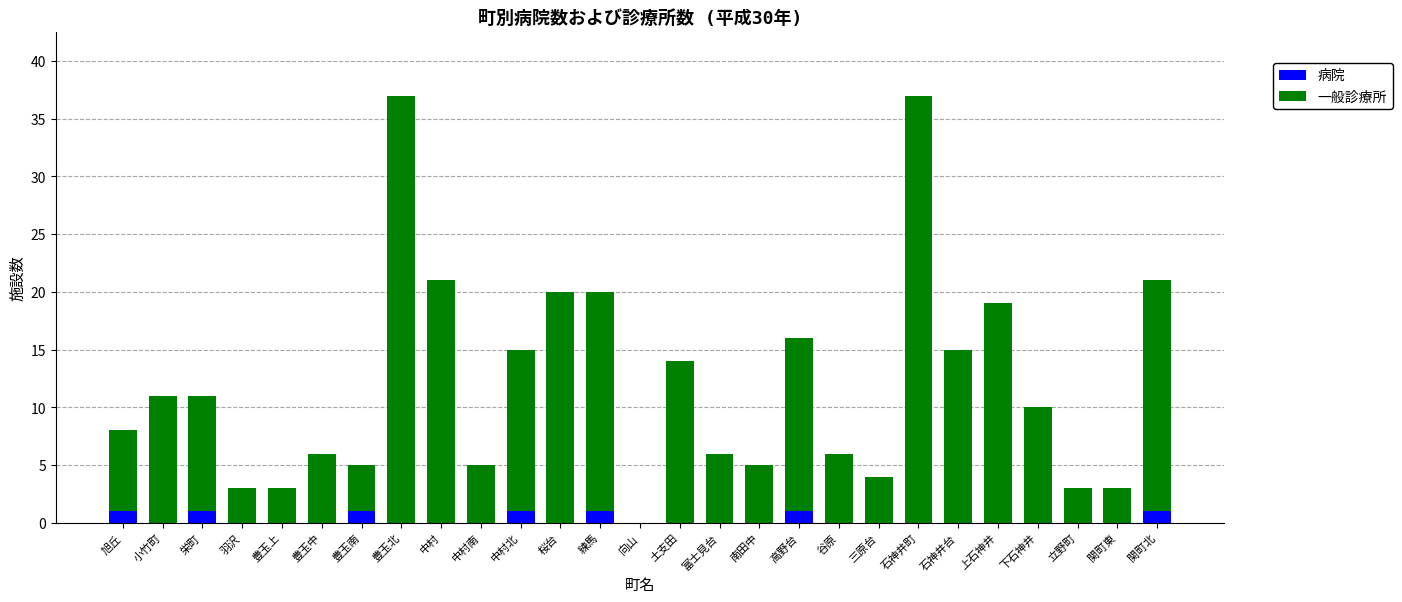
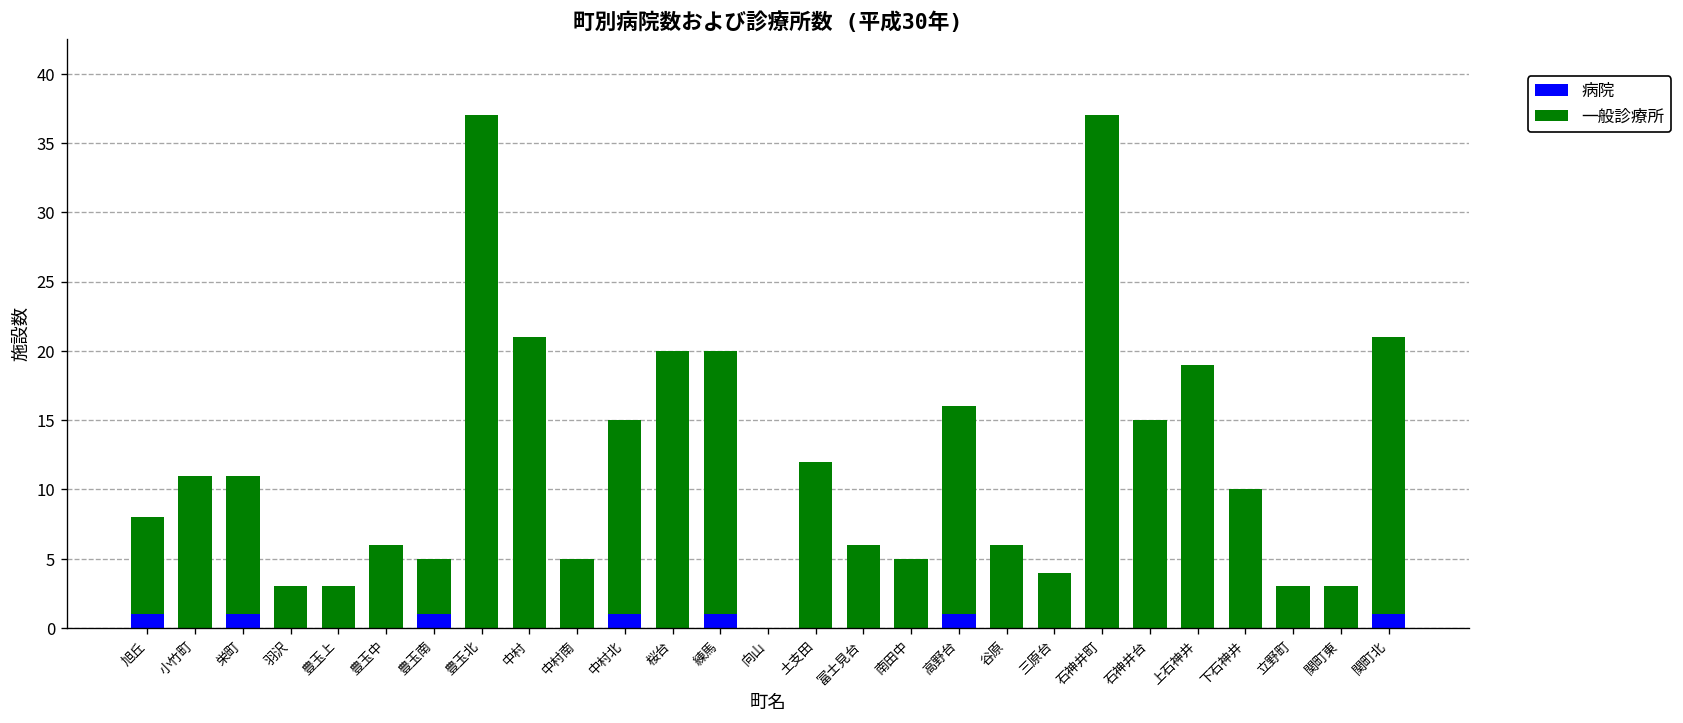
  {
    "病院": {
      "旭丘": 1,
      "小竹町": 0,
      "栄町": 1,
      "羽沢": 0,
      "豊玉上": 0,
      "豊玉中": 0,
      "豊玉南": 1,
      "豊玉北": 0,
      "中村": 0,
      "中村南": 0,
      "中村北": 1,
      "桜台": 0,
      "練馬": 1,
      "向山": 0,
      "土支田": 0,
      "富士見台": 0,
      "南田中": 0,
      "高野台": 1,
      "谷原": 0,
      "三原台": 0,
      "石神井町": 0,
      "石神井台": 0,
      "上石神井": 0,
      "下石神井": 0,
      "立野町": 0,
      "関町東": 0,
      "関町北": 1
    },
    "一般診療所": {
      "旭丘": 7,
      "小竹町": 11,
      "栄町": 10,
      "羽沢": 3,
      "豊玉上": 3,
      "豊玉中": 6,
      "豊玉南": 4,
      "豊玉北": 37,
      "中村": 21,
      "中村南": 5,
      "中村北": 14,
      "桜台": 20,
      "練馬": 19,
      "向山": 0,
-     "土支田": 14,
+     "土支田": 12,
      "富士見台": 6,
      "南田中": 5,
      "高野台": 15,
      "谷原": 6,
      "三原台": 4,
      "石神井町": 37,
      "石神井台": 15,
      "上石神井": 19,
      "下石神井": 10,
      "立野町": 3,
      "関町東": 3,
      "関町北": 20
    }
  }
